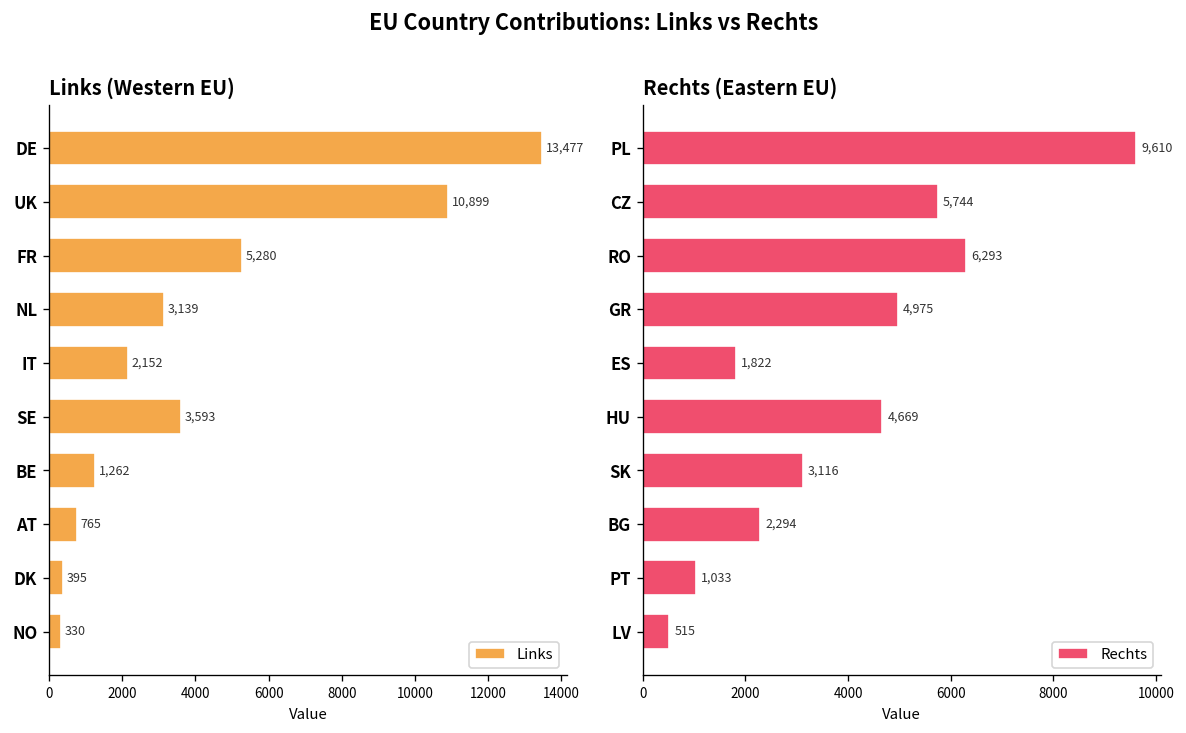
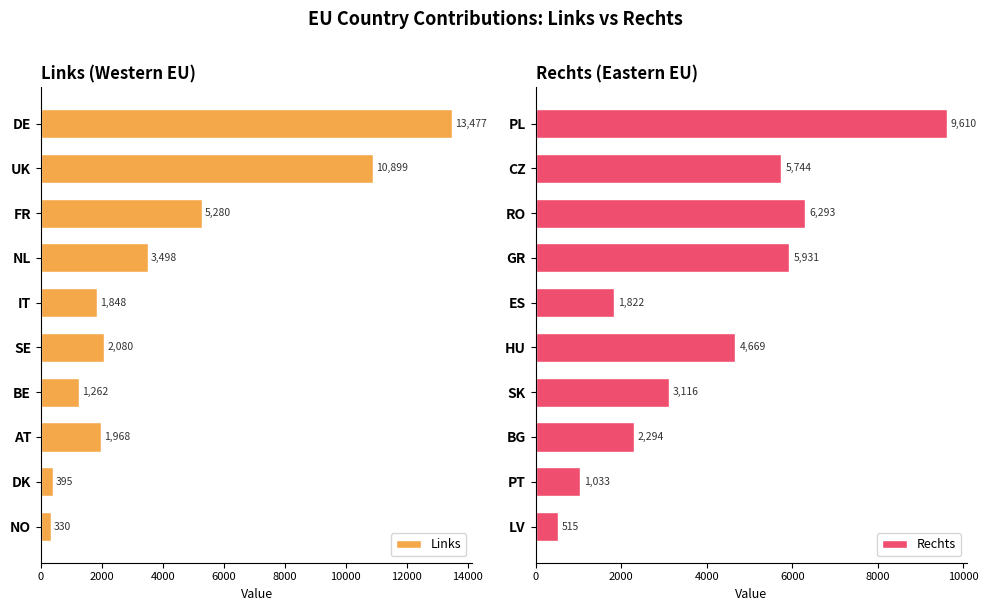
  {
    "Links (Western EU)": {
      "DE": "13,477",
      "UK": "10,899",
      "FR": "5,280",
-     "NL": "3,139",
-     "IT": "2,152",
-     "SE": "3,593",
+     "NL": "3,498",
+     "IT": "1,848",
+     "SE": "2,080",
      "BE": "1,262",
-     "AT": "765",
+     "AT": "1,968",
      "DK": "395",
      "NO": "330"
    },
    "Rechts (Eastern EU)": {
      "PL": "9,610",
      "CZ": "5,744",
      "RO": "6,293",
-     "GR": "4,975",
+     "GR": "5,931",
      "ES": "1,822",
      "HU": "4,669",
      "SK": "3,116",
      "BG": "2,294",
      "PT": "1,033",
      "LV": "515"
    }
  }
